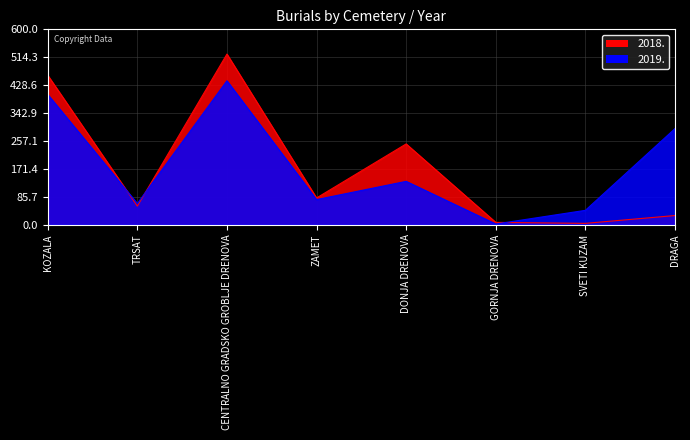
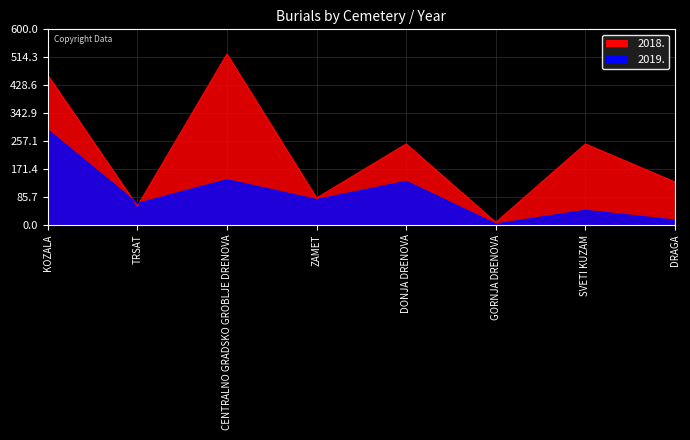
  {
    "2018.": {
      "KOZALA": 460,
      "TRSAT": 60,
      "CENTRALNO GRADSKO GROBLJE DRENOVA": 520,
      "DONJA DRENOVA": 250,
-     "SVETI KUZAM": 0,
-     "DRAGA": 30
+     "SVETI KUZAM": 250,
+     "DRAGA": 130
    },
    "2019.": {
-     "KOZALA": 400,
+     "KOZALA": 290,
      "TRSAT": 70,
-     "CENTRALNO GRADSKO GROBLJE DRENOVA": 440,
+     "CENTRALNO GRADSKO GROBLJE DRENOVA": 140,
      "DONJA DRENOVA": 130,
      "SVETI KUZAM": 40,
-     "DRAGA": 300
+     "DRAGA": 10
    }
  }
